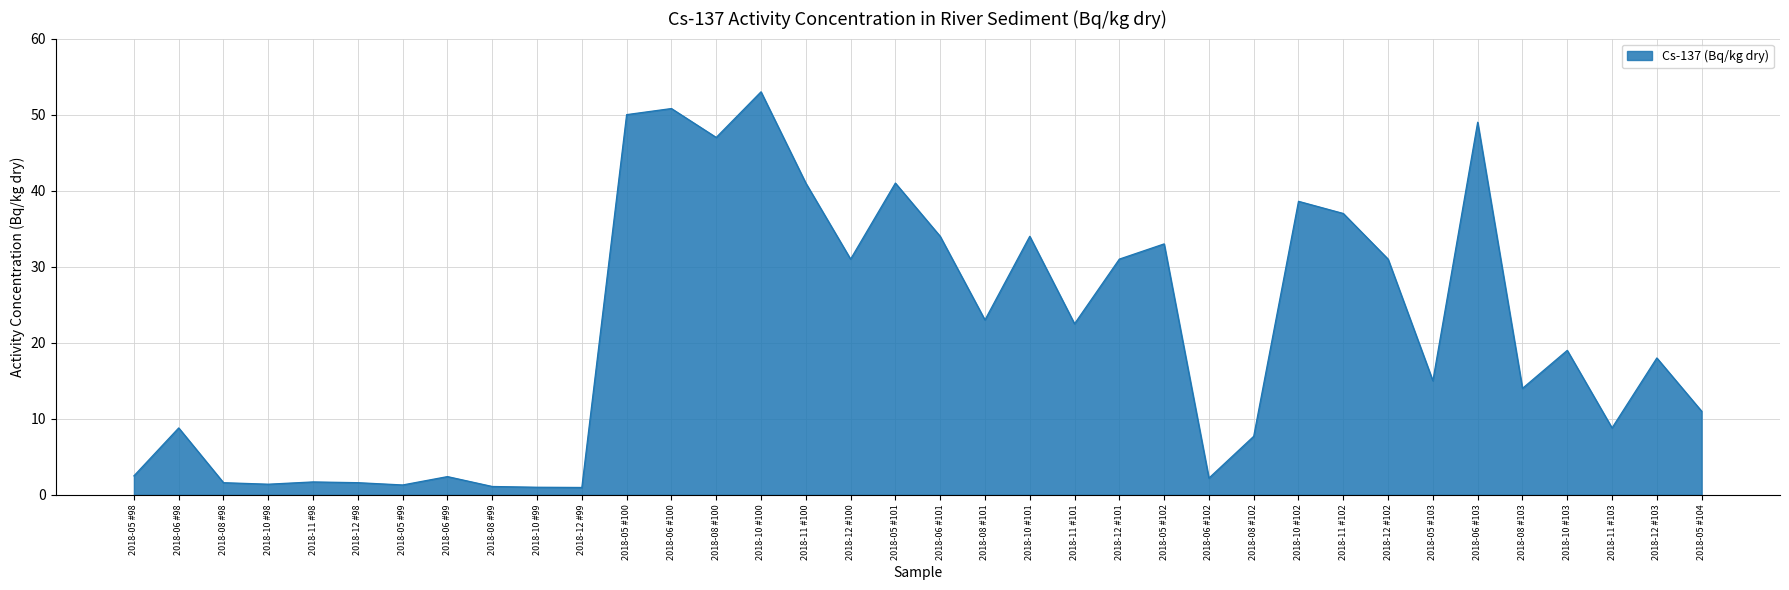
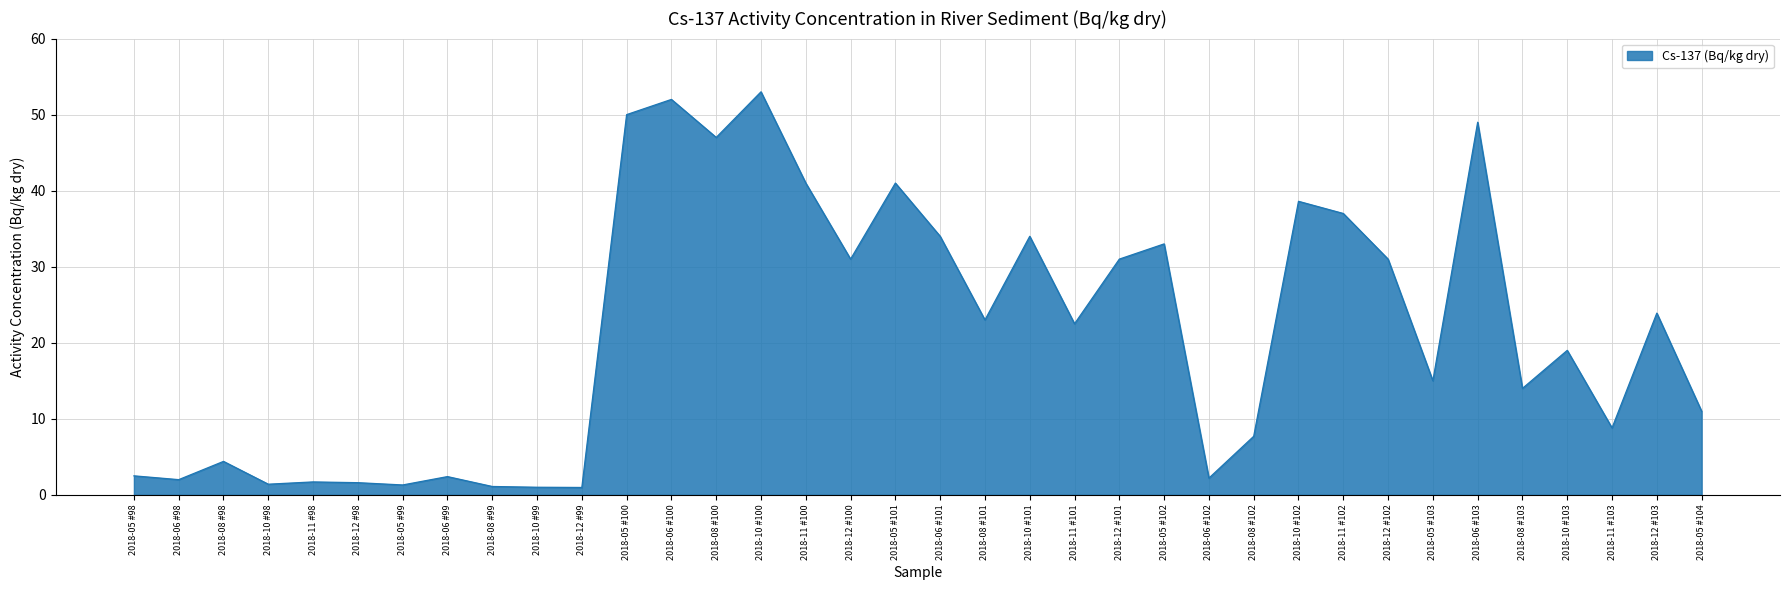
  {
    "2018-05 #98": 3,
-   "2018-06 #98": 9,
-   "2018-08 #98": 2,
+   "2018-06 #98": 2,
+   "2018-08 #98": 4,
    "2018-10 #98": 1,
    "2018-11 #98": 2,
    "2018-12 #98": 2,
    "2018-05 #99": 1,
    "2018-06 #99": 2,
    "2018-08 #99": 1,
    "2018-10 #99": 1,
    "2018-12 #99": 1,
    "2018-05 #100": 50,
-   "2018-06 #100": 51,
+   "2018-06 #100": 52,
    "2018-08 #100": 47,
    "2018-10 #100": 53,
    "2018-11 #100": 41,
    "2018-12 #100": 31,
    "2018-05 #101": 41,
    "2018-06 #101": 34,
    "2018-08 #101": 23,
    "2018-10 #101": 34,
    "2018-11 #101": 23,
    "2018-12 #101": 31,
    "2018-05 #102": 33,
    "2018-06 #102": 2,
    "2018-08 #102": 8,
    "2018-10 #102": 39,
    "2018-11 #102": 37,
    "2018-12 #102": 31,
    "2018-05 #103": 15,
    "2018-06 #103": 49,
    "2018-08 #103": 14,
    "2018-10 #103": 19,
    "2018-11 #103": 9,
-   "2018-12 #103": 18,
+   "2018-12 #103": 24,
    "2018-05 #104": 11
  }
